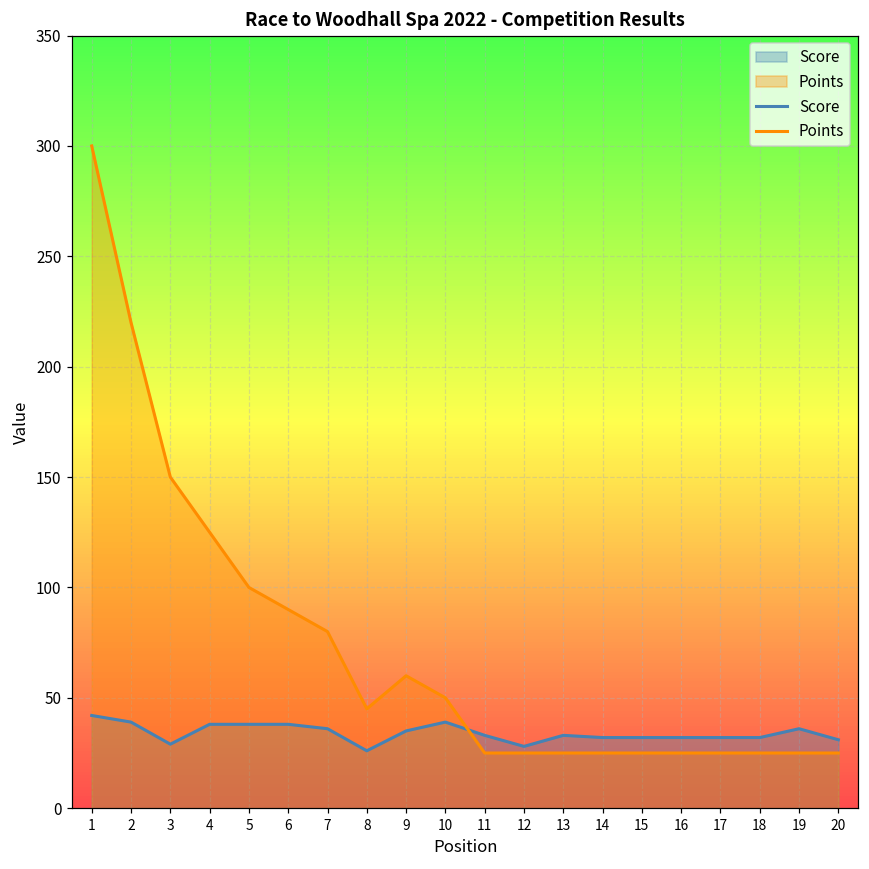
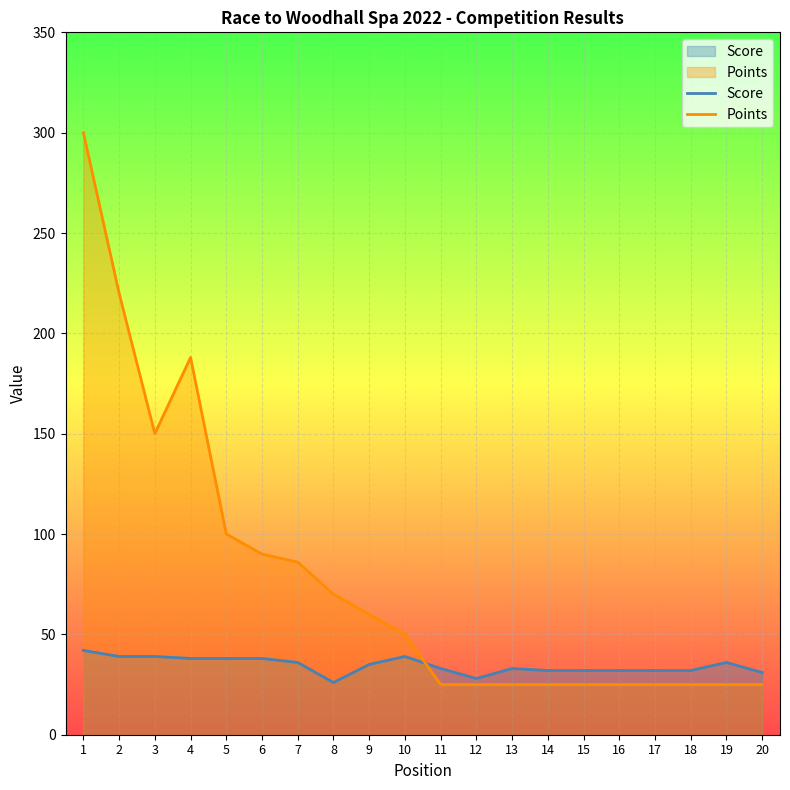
  {
    "Score": {
      "1": 42,
      "2": 39,
-     "3": 29,
+     "3": 39,
      "4": 38,
      "5": 38,
      "6": 38,
      "7": 36,
      "8": 26,
      "9": 35,
      "10": 39,
      "11": 33,
      "12": 28,
      "13": 33,
      "14": 32,
      "15": 32,
      "16": 32,
      "17": 32,
      "18": 32,
      "19": 36,
      "20": 31
    },
    "Points": {
      "1": 300,
      "2": 220,
      "3": 150,
-     "4": 125,
+     "4": 188,
      "5": 100,
      "6": 90,
-     "7": 80,
-     "8": 45,
+     "7": 86,
+     "8": 70,
      "9": 60,
      "10": 50,
      "11": 25,
      "12": 25,
      "13": 25,
      "14": 25,
      "15": 25,
      "16": 25,
      "17": 25,
      "18": 25,
      "19": 25,
      "20": 25
    }
  }
